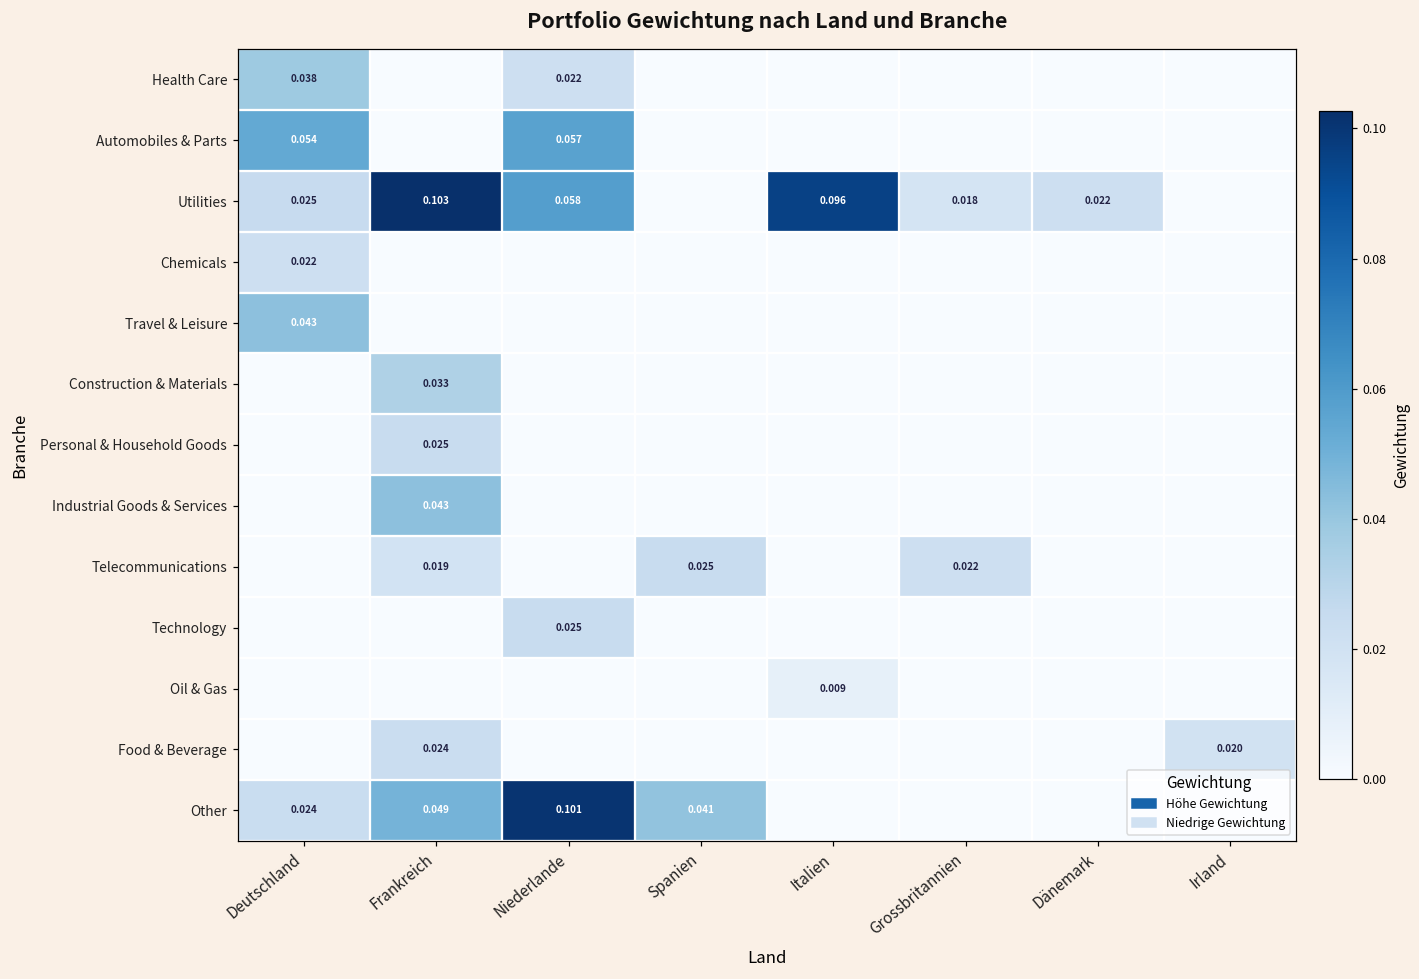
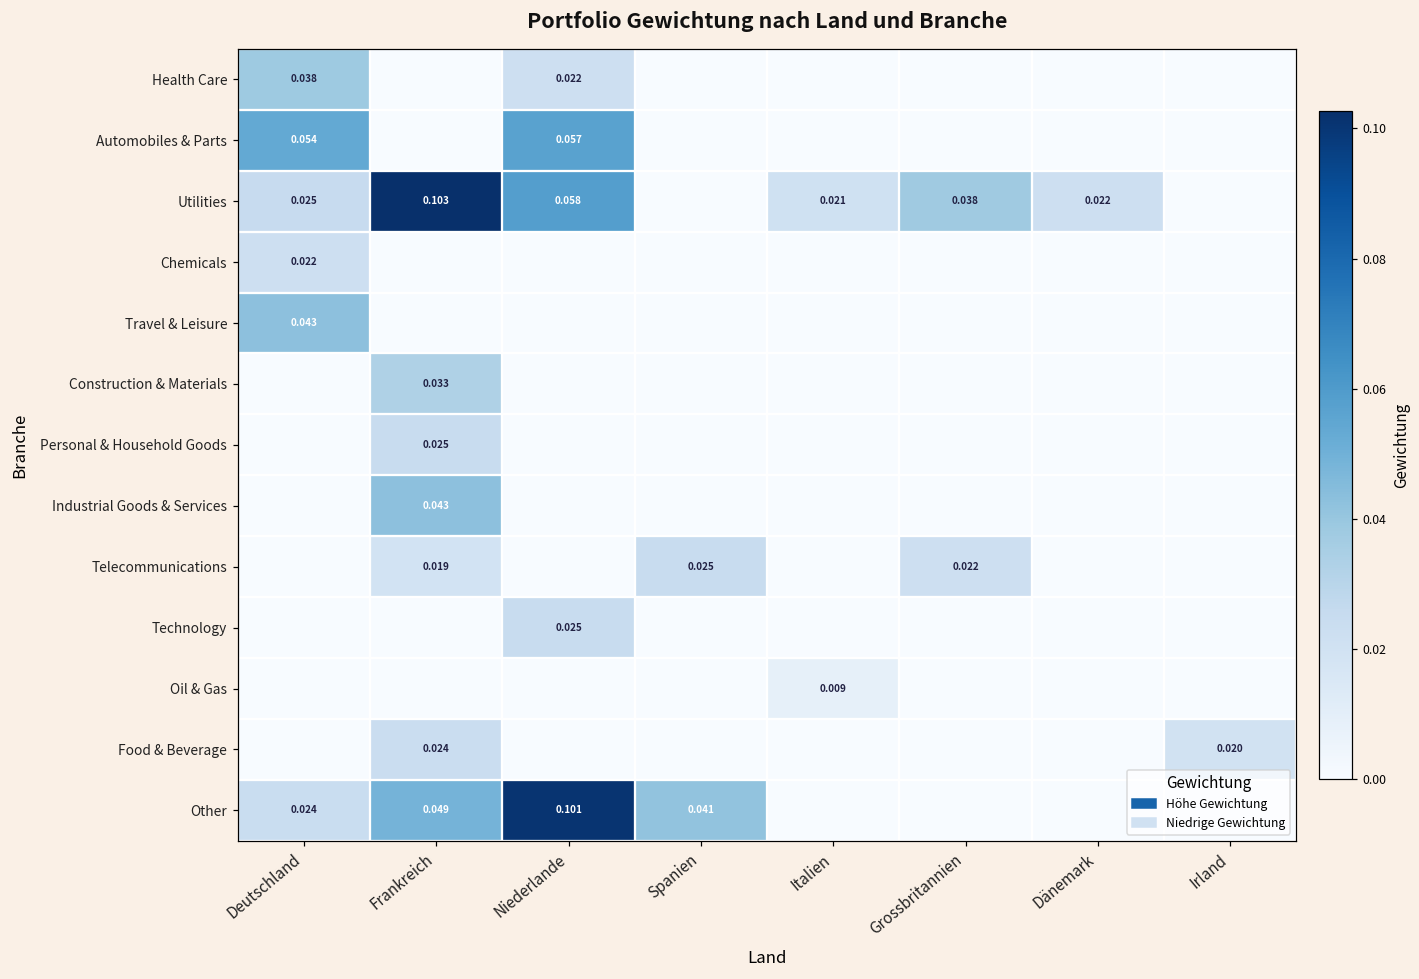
  {
    "Health Care": {
      "Deutschland": 0.038,
      "Niederlande": 0.022
    },
    "Automobiles & Parts": {
      "Deutschland": 0.054,
      "Niederlande": 0.057
    },
    "Utilities": {
      "Deutschland": 0.025,
      "Frankreich": 0.103,
      "Niederlande": 0.058,
-     "Italien": 0.096,
-     "Grossbritannien": 0.018,
+     "Italien": 0.021,
+     "Grossbritannien": 0.038,
      "Dänemark": 0.022
    },
    "Chemicals": {
      "Deutschland": 0.022
    },
    "Travel & Leisure": {
      "Deutschland": 0.043
    },
    "Construction & Materials": {
      "Frankreich": 0.033
    },
    "Personal & Household Goods": {
      "Frankreich": 0.025
    },
    "Industrial Goods & Services": {
      "Frankreich": 0.043
    },
    "Telecommunications": {
      "Frankreich": 0.019,
      "Spanien": 0.025,
      "Grossbritannien": 0.022
    },
    "Technology": {
      "Niederlande": 0.025
    },
    "Oil & Gas": {
      "Italien": 0.009
    },
    "Food & Beverage": {
      "Frankreich": 0.024,
      "Irland": 0.020
    },
    "Other": {
      "Deutschland": 0.024,
      "Frankreich": 0.049,
      "Niederlande": 0.101,
      "Spanien": 0.041
    }
  }
